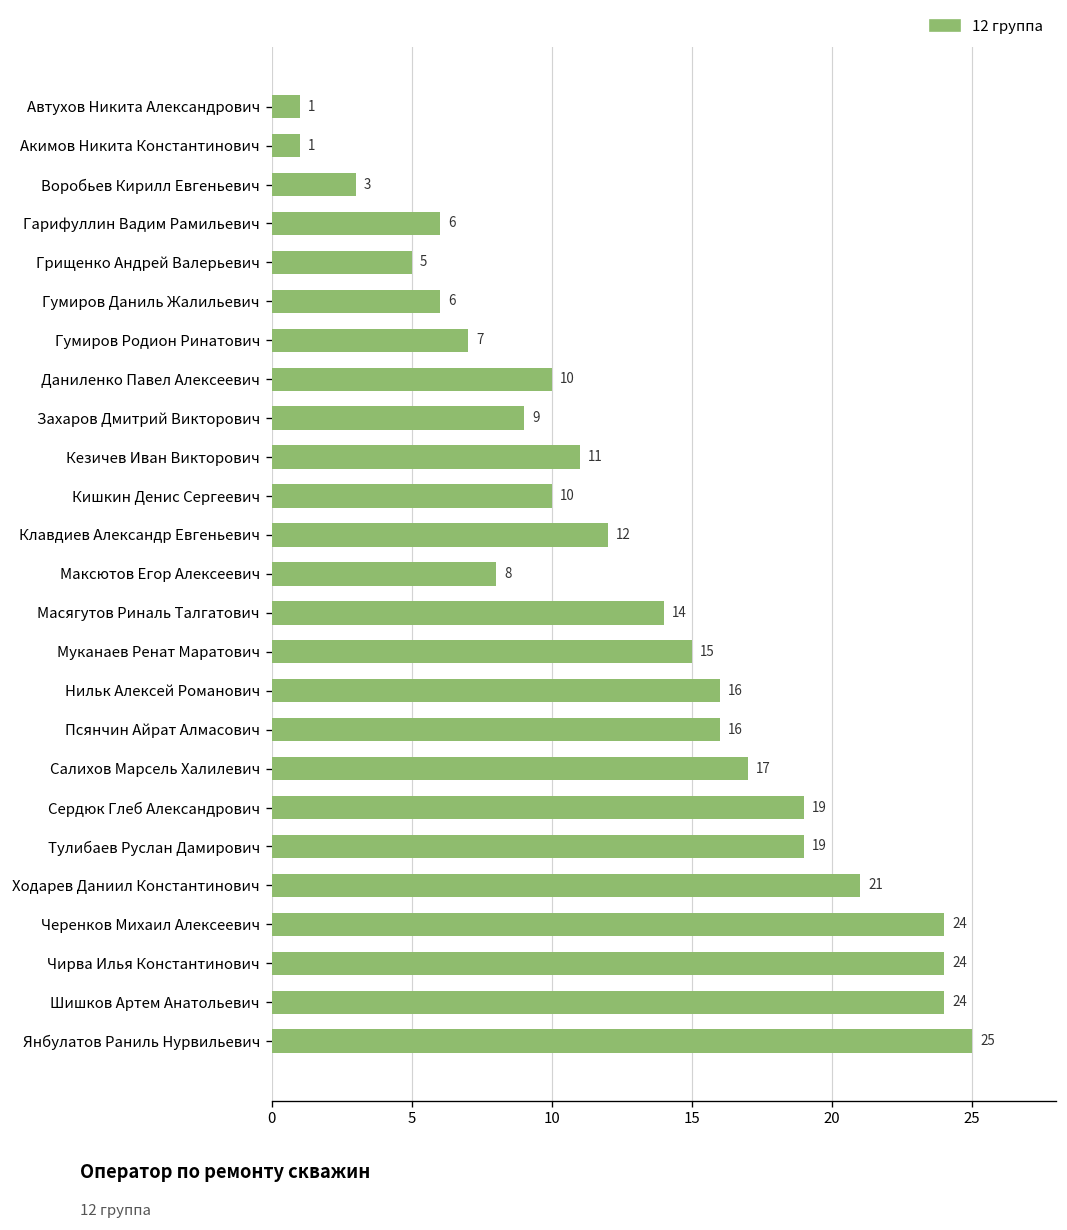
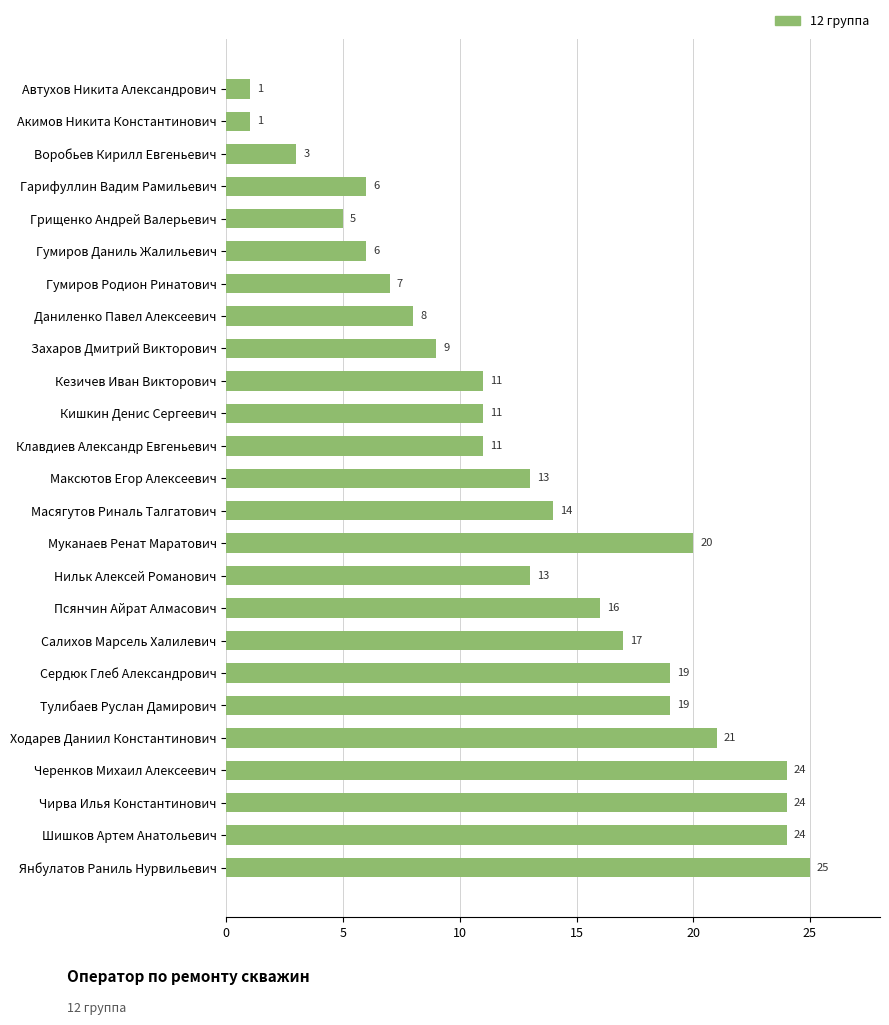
  {
    "Автухов Никита Александрович": 1,
    "Акимов Никита Константинович": 1,
    "Воробьев Кирилл Евгеньевич": 3,
    "Гарифуллин Вадим Рамильевич": 6,
    "Грищенко Андрей Валерьевич": 5,
    "Гумиров Даниль Жалильевич": 6,
    "Гумиров Родион Ринатович": 7,
-   "Даниленко Павел Алексеевич": 10,
+   "Даниленко Павел Алексеевич": 8,
    "Захаров Дмитрий Викторович": 9,
    "Кезичев Иван Викторович": 11,
-   "Кишкин Денис Сергеевич": 10,
-   "Клавдиев Александр Евгеньевич": 12,
-   "Максютов Егор Алексеевич": 8,
+   "Кишкин Денис Сергеевич": 11,
+   "Клавдиев Александр Евгеньевич": 11,
+   "Максютов Егор Алексеевич": 13,
    "Масягутов Риналь Талгатович": 14,
-   "Муканаев Ренат Маратович": 15,
-   "Нильк Алексей Романович": 16,
+   "Муканаев Ренат Маратович": 20,
+   "Нильк Алексей Романович": 13,
    "Псянчин Айрат Алмасович": 16,
    "Салихов Марсель Халилевич": 17,
    "Сердюк Глеб Александрович": 19,
    "Тулибаев Руслан Дамирович": 19,
    "Ходарев Даниил Константинович": 21,
    "Черенков Михаил Алексеевич": 24,
    "Чирва Илья Константинович": 24,
    "Шишков Артем Анатольевич": 24,
    "Янбулатов Раниль Нурвильевич": 25
  }
